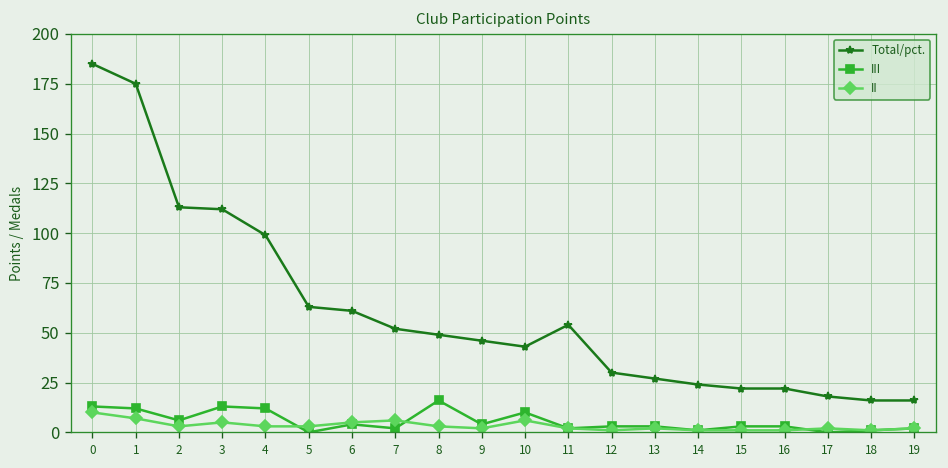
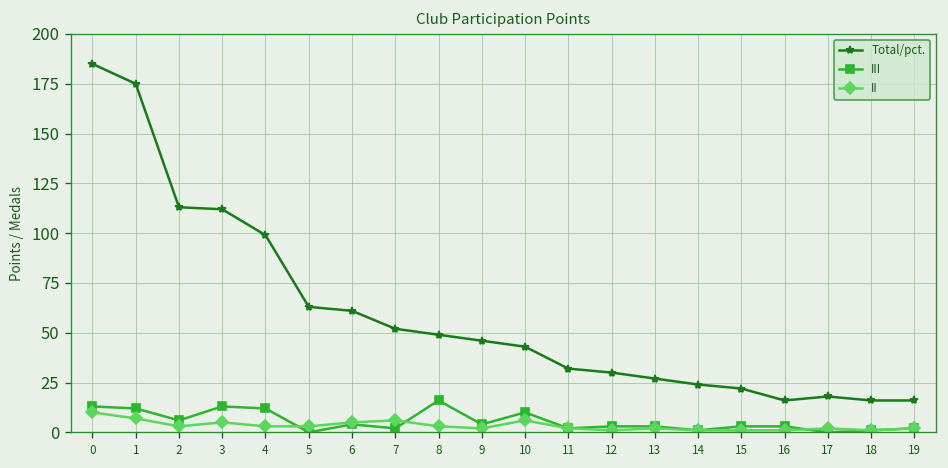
  {
    "Total/pct.": {
      "0": 185,
      "1": 175,
      "2": 113,
      "3": 112,
      "4": 99,
      "5": 63,
      "6": 61,
      "7": 52,
      "8": 49,
      "9": 46,
      "10": 43,
-     "11": 54,
+     "11": 32,
      "12": 30,
      "13": 27,
      "14": 24,
      "15": 22,
-     "16": 22,
+     "16": 16,
      "17": 18,
      "18": 16,
      "19": 16
    },
    "III": {
      "0": 13,
      "1": 12,
      "2": 6,
      "3": 13,
      "4": 12,
      "5": 0,
      "7": 2,
      "8": 16,
      "9": 4,
      "10": 10,
      "12": 3,
      "15": 3,
      "16": 3,
      "17": 0
    },
    "II": {
      "0": 10,
      "1": 7,
      "2": 3,
      "3": 5,
      "4": 3,
      "5": 3,
      "7": 6,
      "8": 3,
      "9": 2,
      "10": 6,
      "12": 1,
      "15": 1,
      "16": 1,
      "17": 2
    }
  }
